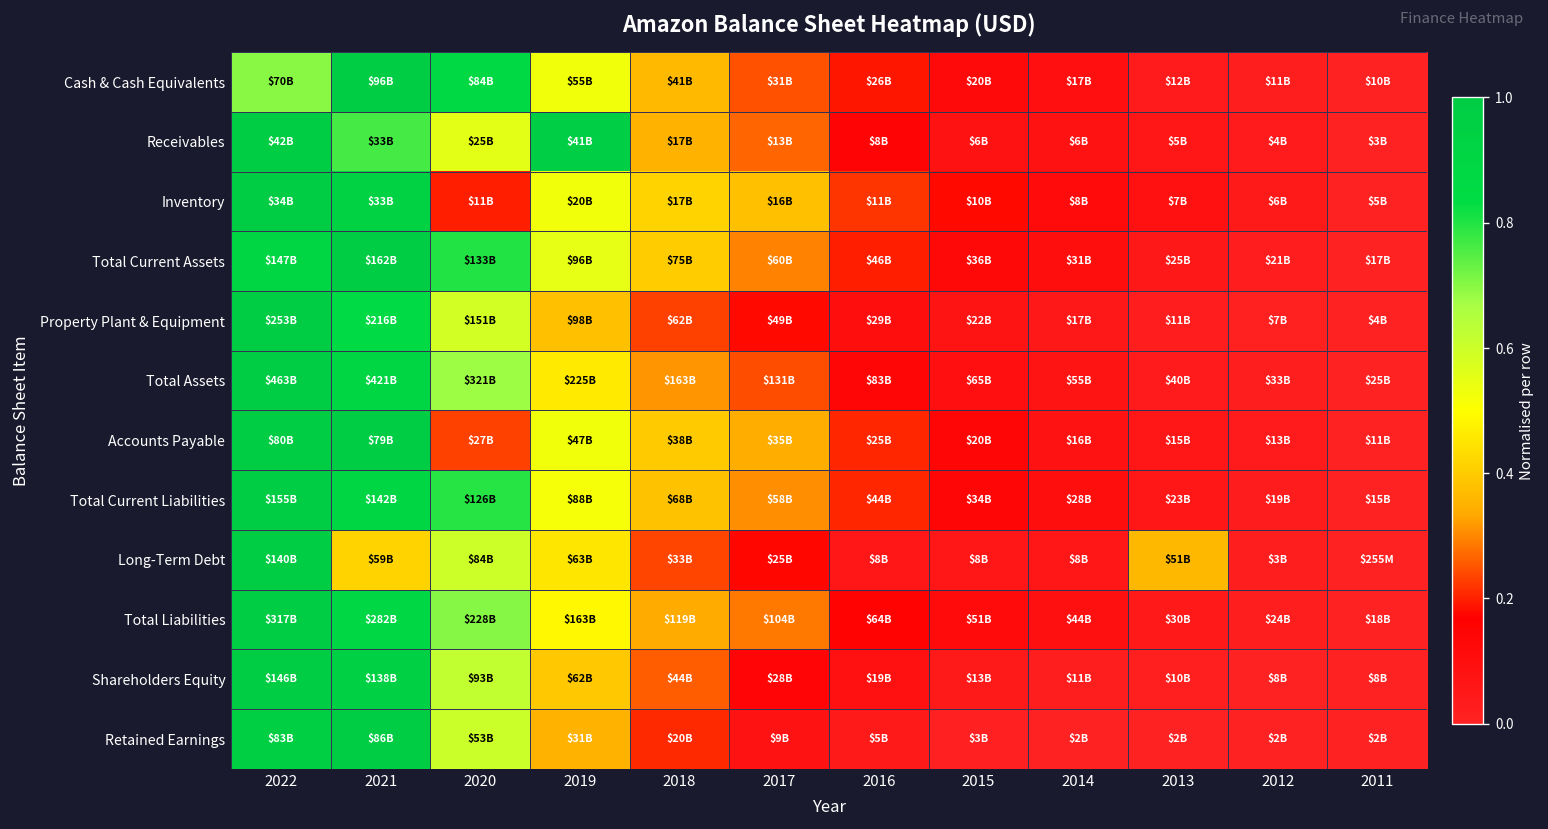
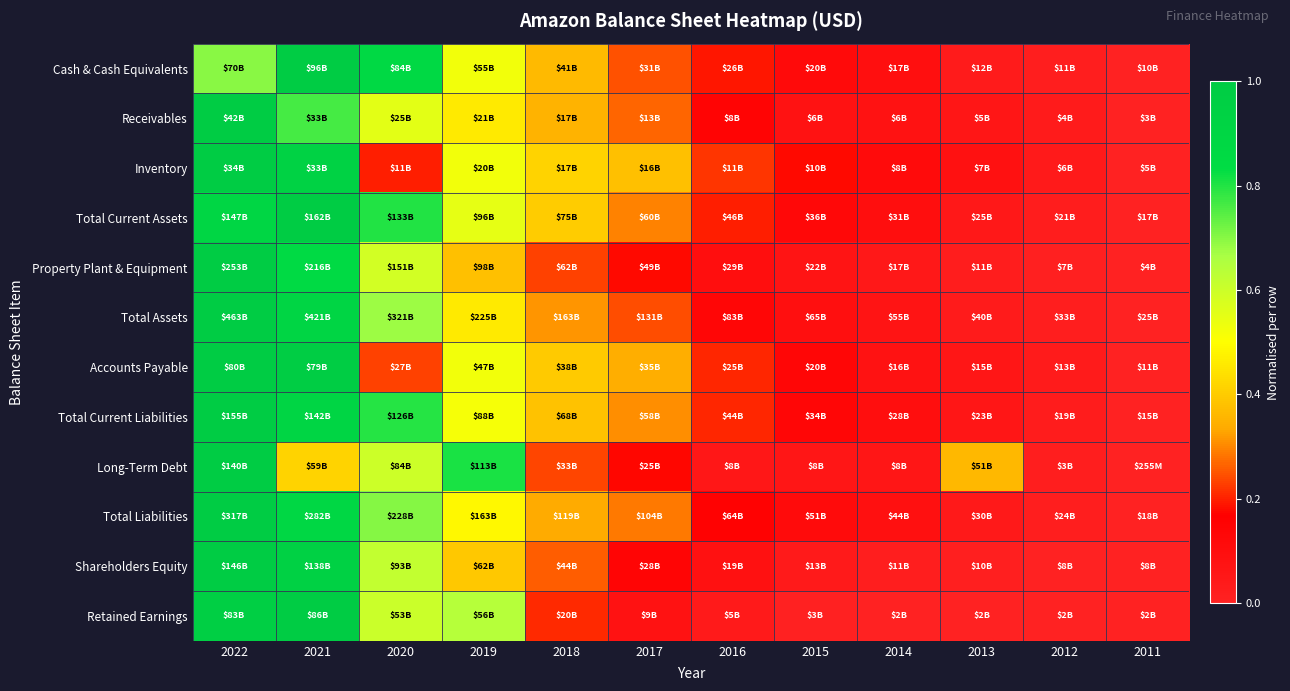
  {
    "Cash & Cash Equivalents": {
      "2022": "$70B",
      "2021": "$96B",
      "2020": "$84B",
      "2019": "$55B",
      "2018": "$41B",
      "2017": "$31B",
      "2016": "$26B",
      "2015": "$20B",
      "2014": "$17B",
      "2013": "$12B",
      "2012": "$11B",
      "2011": "$10B"
    },
    "Receivables": {
      "2022": "$42B",
      "2021": "$33B",
      "2020": "$25B",
-     "2019": "$41B",
+     "2019": "$21B",
      "2018": "$17B",
      "2017": "$13B",
      "2016": "$8B",
      "2015": "$6B",
      "2014": "$6B",
      "2013": "$5B",
      "2012": "$4B",
      "2011": "$3B"
    },
    "Inventory": {
      "2022": "$34B",
      "2021": "$33B",
      "2020": "$11B",
      "2019": "$20B",
      "2018": "$17B",
      "2017": "$16B",
      "2016": "$11B",
      "2015": "$10B",
      "2014": "$8B",
      "2013": "$7B",
      "2012": "$6B",
      "2011": "$5B"
    },
    "Total Current Assets": {
      "2022": "$147B",
      "2021": "$162B",
      "2020": "$133B",
      "2019": "$96B",
      "2018": "$75B",
      "2017": "$60B",
      "2016": "$46B",
      "2015": "$36B",
      "2014": "$31B",
      "2013": "$25B",
      "2012": "$21B",
      "2011": "$17B"
    },
    "Property Plant & Equipment": {
      "2022": "$253B",
      "2021": "$216B",
      "2020": "$151B",
      "2019": "$98B",
      "2018": "$62B",
      "2017": "$49B",
      "2016": "$29B",
      "2015": "$22B",
      "2014": "$17B",
      "2013": "$11B",
      "2012": "$7B",
      "2011": "$4B"
    },
    "Total Assets": {
      "2022": "$463B",
      "2021": "$421B",
      "2020": "$321B",
      "2019": "$225B",
      "2018": "$163B",
      "2017": "$131B",
      "2016": "$83B",
      "2015": "$65B",
      "2014": "$55B",
      "2013": "$40B",
      "2012": "$33B",
      "2011": "$25B"
    },
    "Accounts Payable": {
      "2022": "$80B",
      "2021": "$79B",
      "2020": "$27B",
      "2019": "$47B",
      "2018": "$38B",
      "2017": "$35B",
      "2016": "$25B",
      "2015": "$20B",
      "2014": "$16B",
      "2013": "$15B",
      "2012": "$13B",
      "2011": "$11B"
    },
    "Total Current Liabilities": {
      "2022": "$155B",
      "2021": "$142B",
      "2020": "$126B",
      "2019": "$88B",
      "2018": "$68B",
      "2017": "$58B",
      "2016": "$44B",
      "2015": "$34B",
      "2014": "$28B",
      "2013": "$23B",
      "2012": "$19B",
      "2011": "$15B"
    },
    "Long-Term Debt": {
      "2022": "$140B",
      "2021": "$59B",
      "2020": "$84B",
-     "2019": "$63B",
+     "2019": "$113B",
      "2018": "$33B",
      "2017": "$25B",
      "2016": "$8B",
      "2015": "$8B",
      "2014": "$8B",
      "2013": "$51B",
      "2012": "$3B",
      "2011": "$255M"
    },
    "Total Liabilities": {
      "2022": "$317B",
      "2021": "$282B",
      "2020": "$228B",
      "2019": "$163B",
      "2018": "$119B",
      "2017": "$104B",
      "2016": "$64B",
      "2015": "$51B",
      "2014": "$44B",
      "2013": "$30B",
      "2012": "$24B",
      "2011": "$18B"
    },
    "Shareholders Equity": {
      "2022": "$146B",
      "2021": "$138B",
      "2020": "$93B",
      "2019": "$62B",
      "2018": "$44B",
      "2017": "$28B",
      "2016": "$19B",
      "2015": "$13B",
      "2014": "$11B",
      "2013": "$10B",
      "2012": "$8B",
      "2011": "$8B"
    },
    "Retained Earnings": {
      "2022": "$83B",
      "2021": "$86B",
      "2020": "$53B",
-     "2019": "$31B",
+     "2019": "$56B",
      "2018": "$20B",
      "2017": "$9B",
      "2016": "$5B",
      "2015": "$3B",
      "2014": "$2B",
      "2013": "$2B",
      "2012": "$2B",
      "2011": "$2B"
    }
  }
